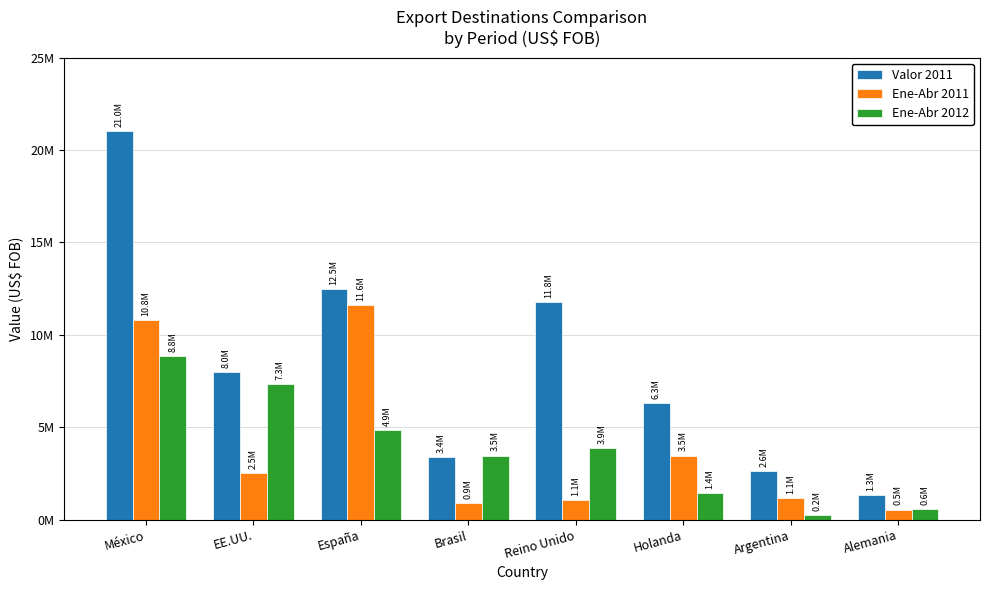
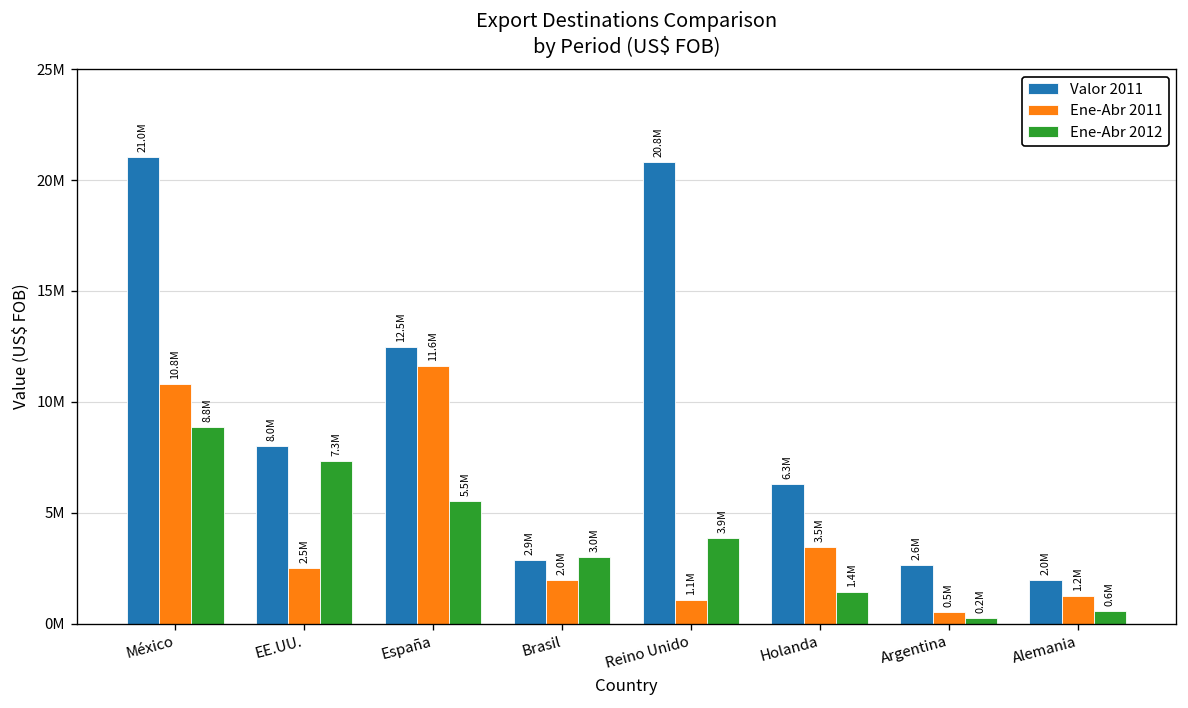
  {
    "Valor 2011": {
      "México": "21.0M",
      "EE.UU.": "8.0M",
      "España": "12.5M",
-     "Brasil": "3.4M",
-     "Reino Unido": "11.8M",
+     "Brasil": "2.9M",
+     "Reino Unido": "20.8M",
      "Holanda": "6.3M",
      "Argentina": "2.6M",
-     "Alemania": "1.3M"
+     "Alemania": "2.0M"
    },
    "Ene-Abr 2011": {
      "México": "10.8M",
      "EE.UU.": "2.5M",
      "España": "11.6M",
-     "Brasil": "0.9M",
+     "Brasil": "2.0M",
      "Reino Unido": "1.1M",
      "Holanda": "3.5M",
-     "Argentina": "1.1M",
-     "Alemania": "0.5M"
+     "Argentina": "0.5M",
+     "Alemania": "1.2M"
    },
    "Ene-Abr 2012": {
      "México": "8.8M",
      "EE.UU.": "7.3M",
-     "España": "4.9M",
-     "Brasil": "3.5M",
+     "España": "5.5M",
+     "Brasil": "3.0M",
      "Reino Unido": "3.9M",
      "Holanda": "1.4M",
      "Argentina": "0.2M",
      "Alemania": "0.6M"
    }
  }
